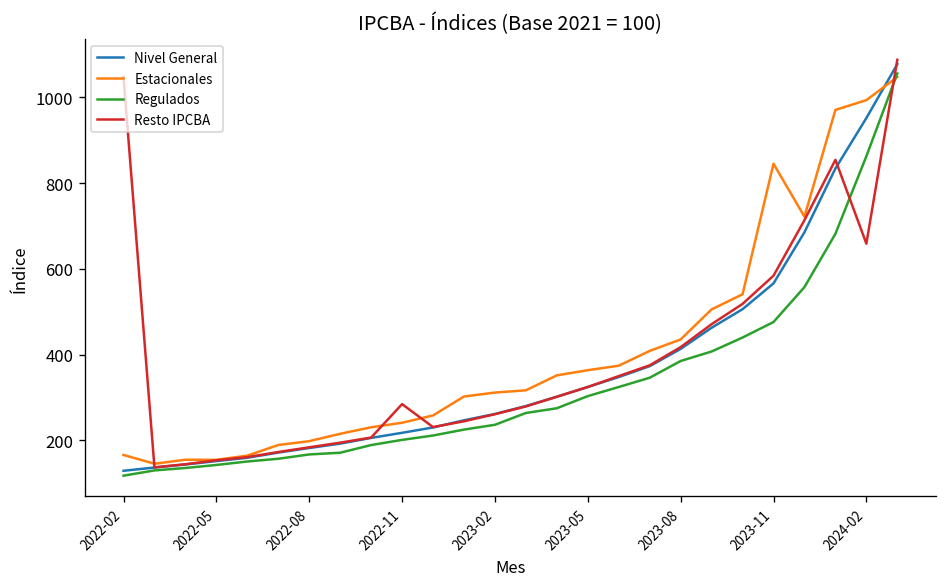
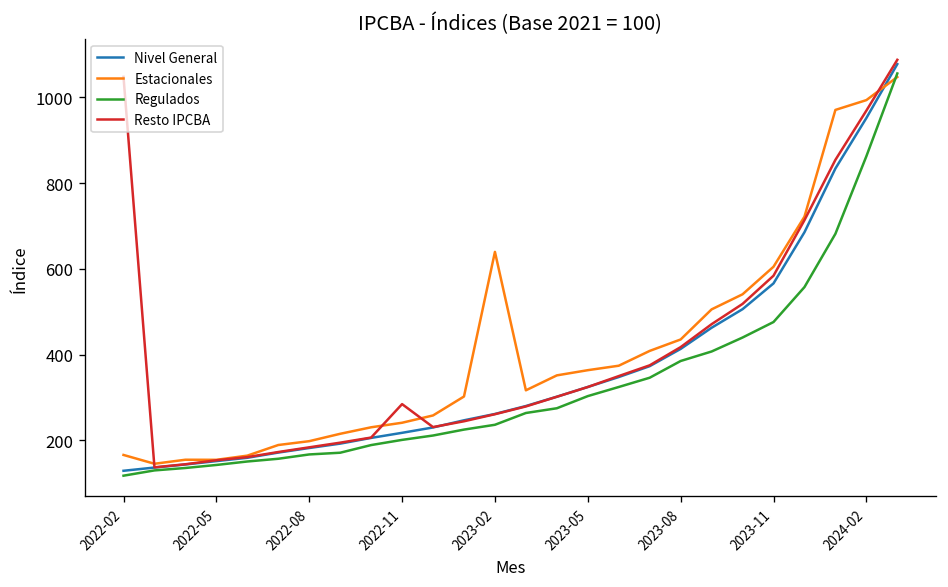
  {
    "Nivel General": {
      "2022-02": 130,
      "2022-11": 220,
      "2023-11": 570,
      "2024-02": 950
    },
    "Estacionales": {
      "2022-02": 170,
      "2022-08": 200,
      "2022-11": 240,
-     "2023-02": 310,
+     "2023-02": 640,
      "2023-05": 360,
      "2023-08": 440,
-     "2023-11": 850,
+     "2023-11": 600,
      "2024-02": 990
    },
    "Regulados": {
      "2022-02": 120,
      "2022-05": 140,
      "2022-08": 170,
      "2022-11": 200,
      "2023-02": 240,
      "2023-05": 300,
      "2023-08": 380,
      "2023-11": 480,
      "2024-02": 860
    },
    "Resto IPCBA": {
      "2022-11": 280,
      "2023-11": 580,
-     "2024-02": 660
+     "2024-02": 970
    }
  }
